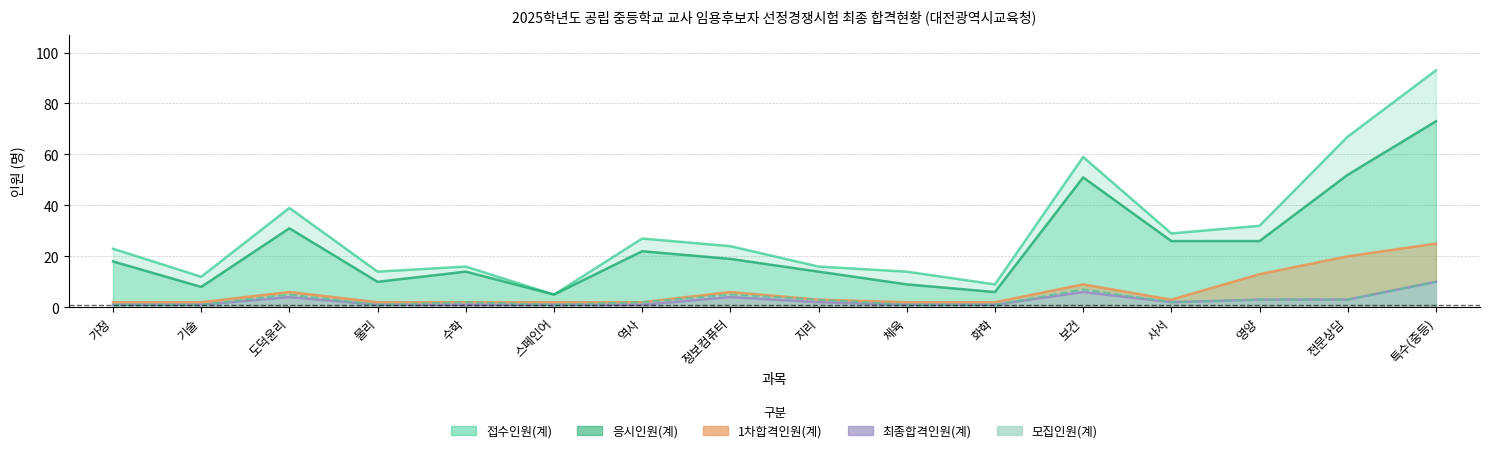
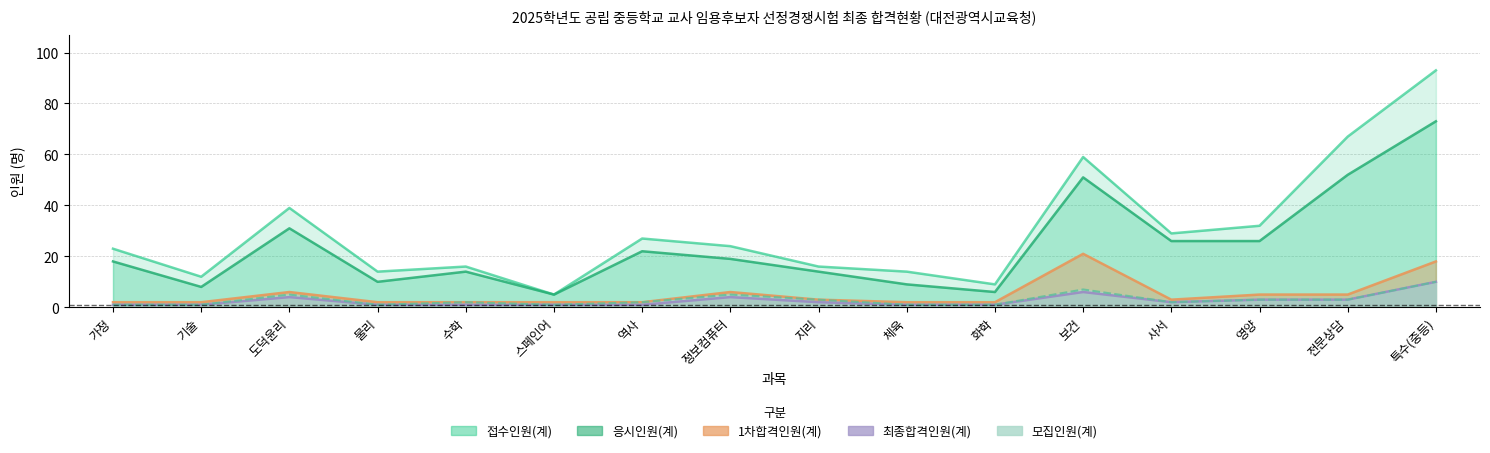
  {
    "1차합격인원(계)": {
      "가정": 2,
      "기술": 2,
      "도덕윤리": 6,
      "물리": 2,
      "스페인어": 2,
      "정보컴퓨터": 6,
      "체육": 2,
      "화학": 2,
-     "보건": 9,
-     "영양": 13,
-     "전문상담": 20,
-     "특수(중등)": 25
+     "보건": 21,
+     "영양": 5,
+     "전문상담": 5,
+     "특수(중등)": 18
    }
  }
